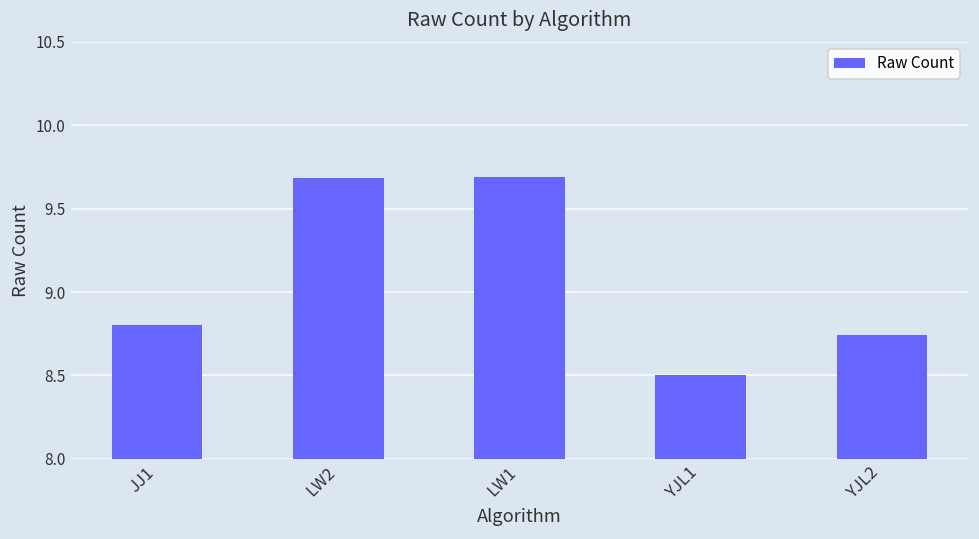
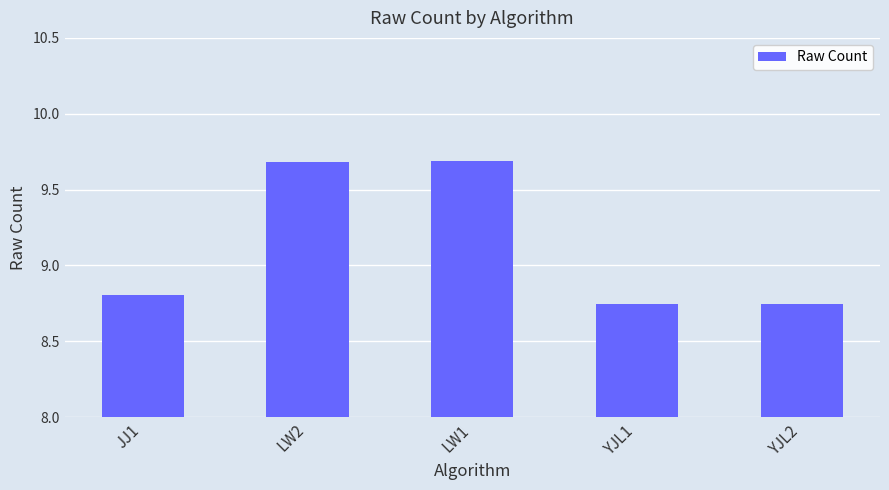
  {
    "JJ1": 8.80,
    "LW2": 9.68,
    "LW1": 9.69,
-   "YJL1": 8.50,
+   "YJL1": 8.74,
    "YJL2": 8.74
  }
